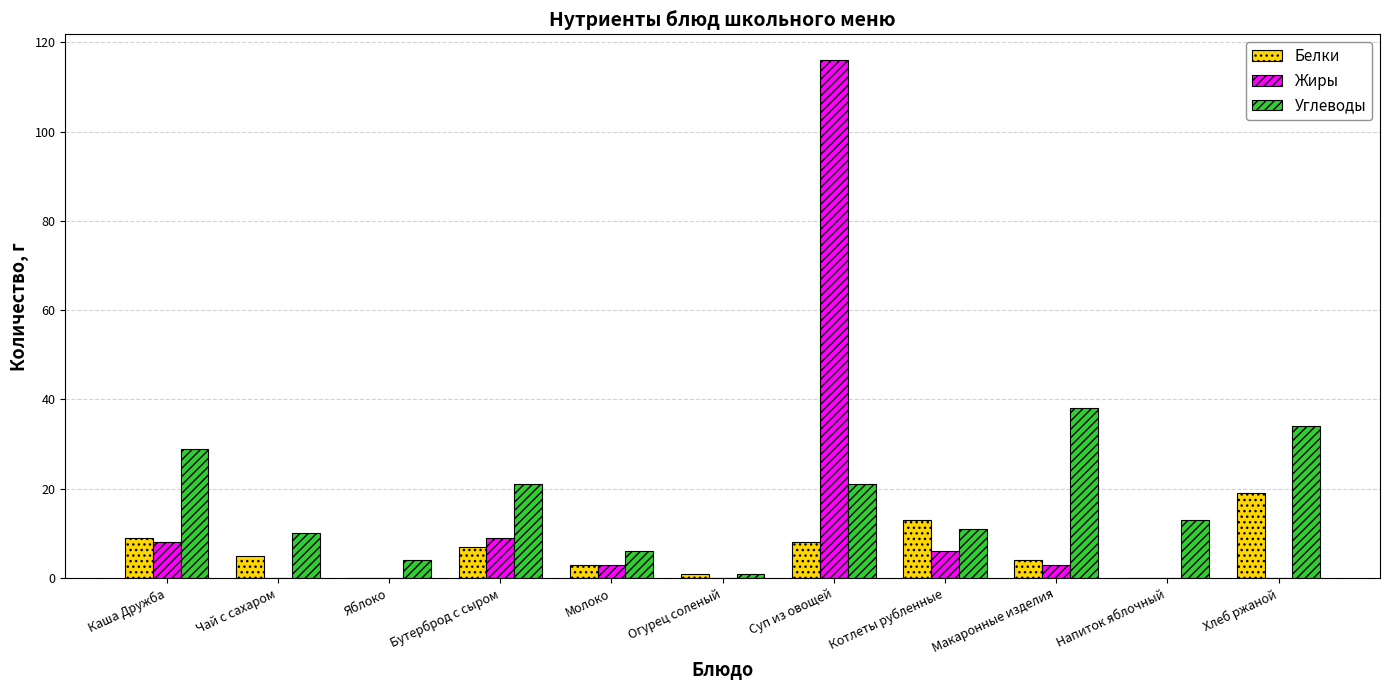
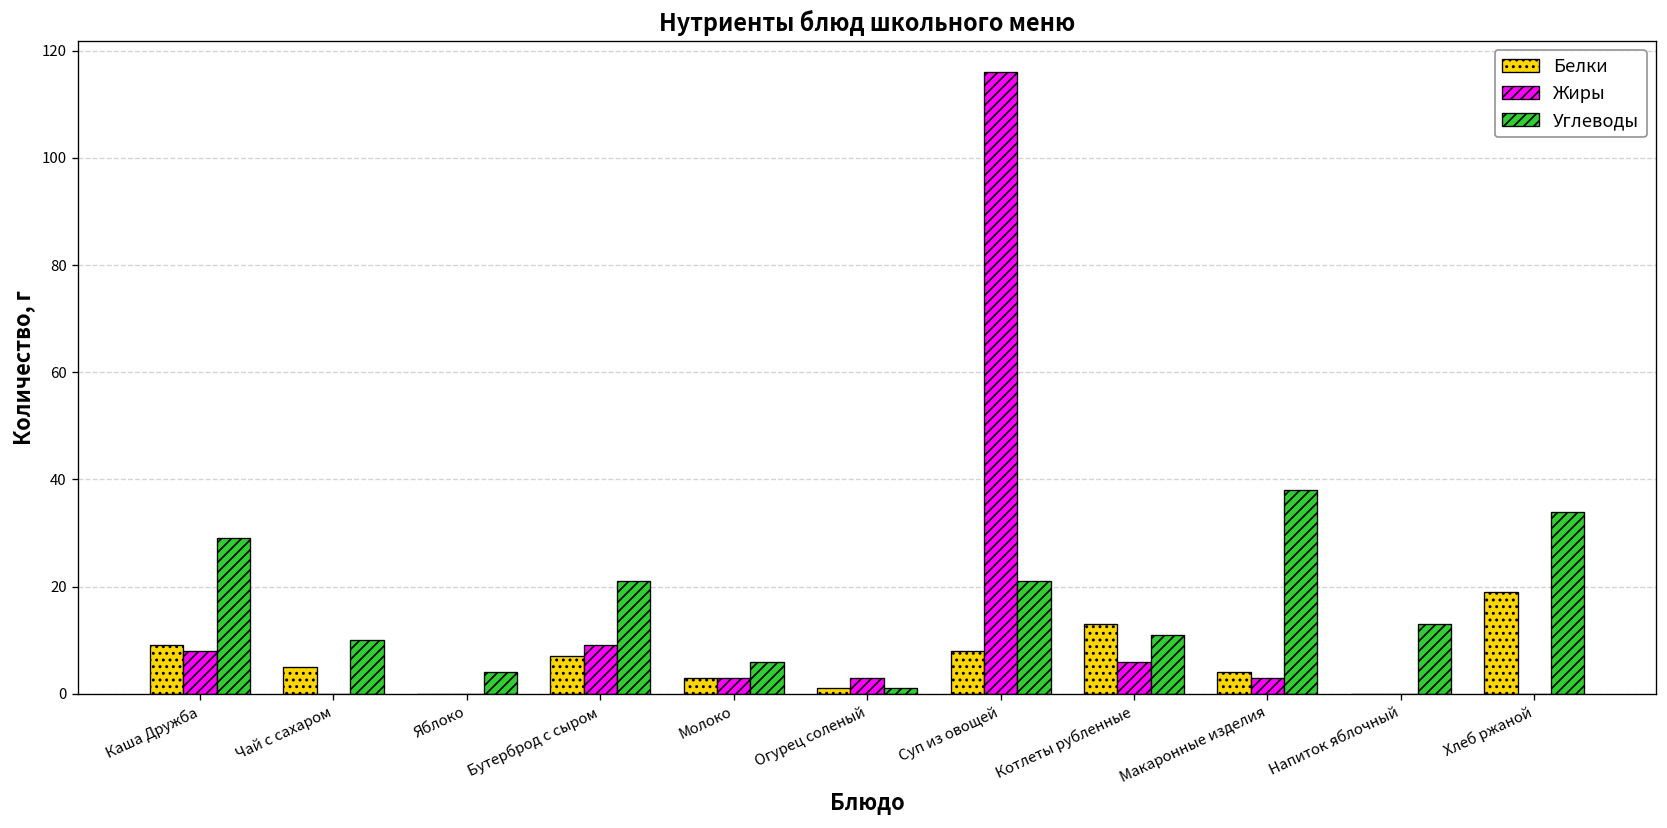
  {
    "Белки": {
      "Каша Дружба": 9,
      "Чай с сахаром": 5,
      "Яблоко": 0,
      "Бутерброд с сыром": 7,
      "Молоко": 3,
      "Огурец соленый": 1,
      "Суп из овощей": 8,
      "Котлеты рубленные": 13,
      "Макаронные изделия": 4,
      "Напиток яблочный": 0,
      "Хлеб ржаной": 19
    },
    "Жиры": {
      "Каша Дружба": 8,
      "Чай с сахаром": 0,
      "Яблоко": 0,
      "Бутерброд с сыром": 9,
      "Молоко": 3,
-     "Огурец соленый": 0,
+     "Огурец соленый": 3,
      "Суп из овощей": 116,
      "Котлеты рубленные": 6,
      "Макаронные изделия": 3,
      "Напиток яблочный": 0,
      "Хлеб ржаной": 0
    },
    "Углеводы": {
      "Каша Дружба": 29,
      "Чай с сахаром": 10,
      "Яблоко": 4,
      "Бутерброд с сыром": 21,
      "Молоко": 6,
      "Огурец соленый": 1,
      "Суп из овощей": 21,
      "Котлеты рубленные": 11,
      "Макаронные изделия": 38,
      "Напиток яблочный": 13,
      "Хлеб ржаной": 34
    }
  }
